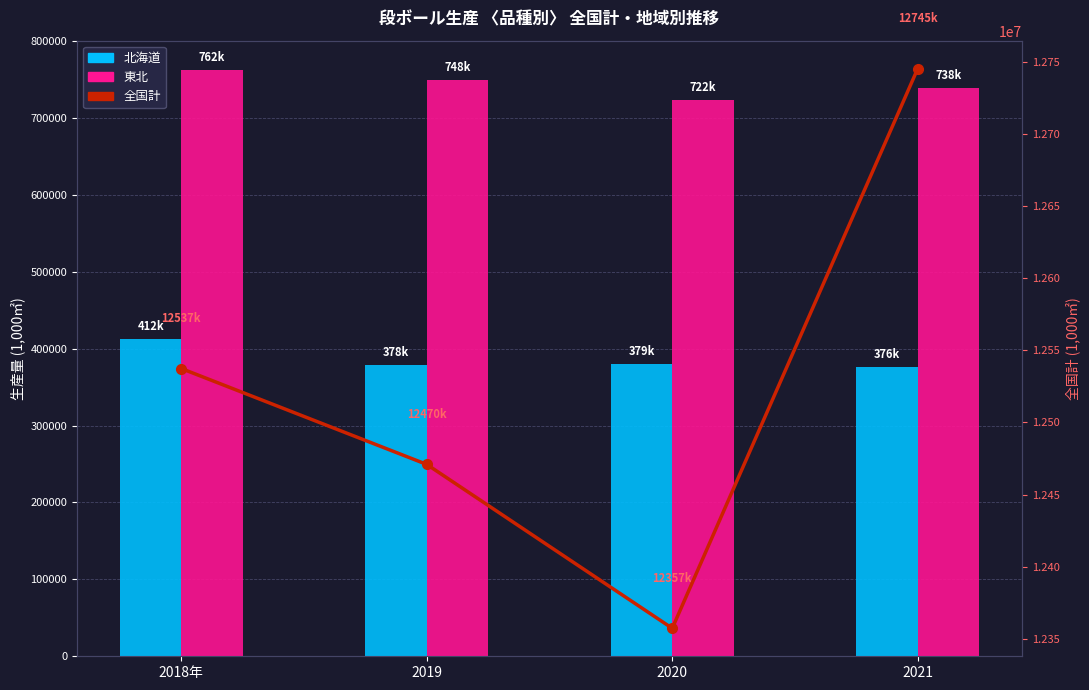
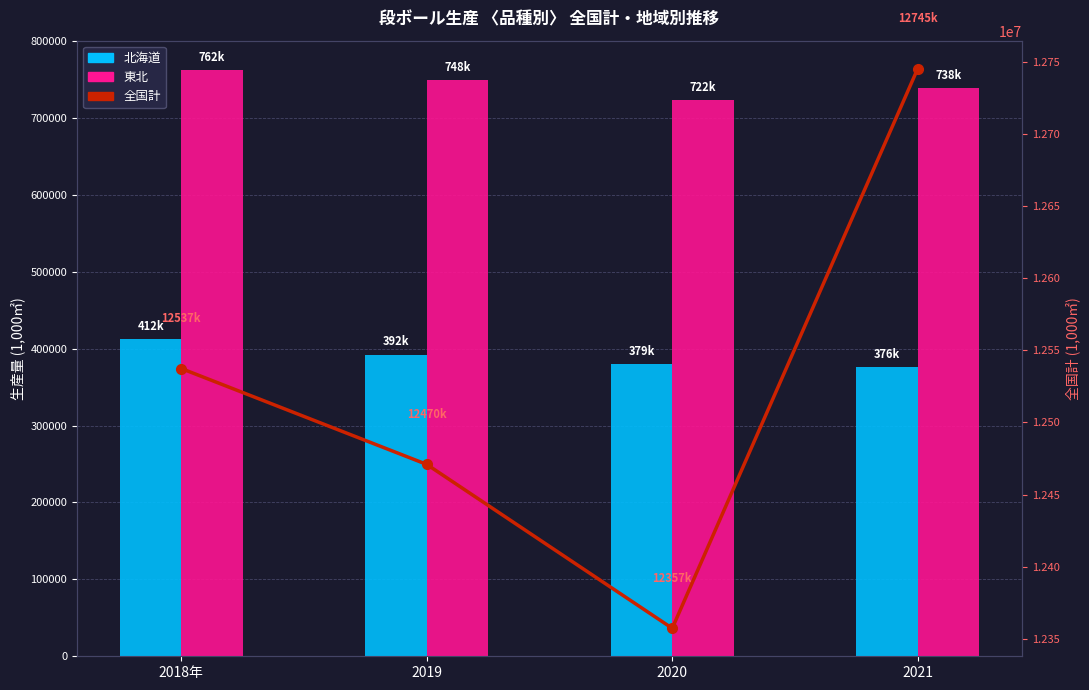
  {
    "北海道": {
      "2018年": "412k",
-     "2019": "378k"
+     "2019": "392k"
    },
    "東北": {
      "2018年": "762k"
    }
  }
